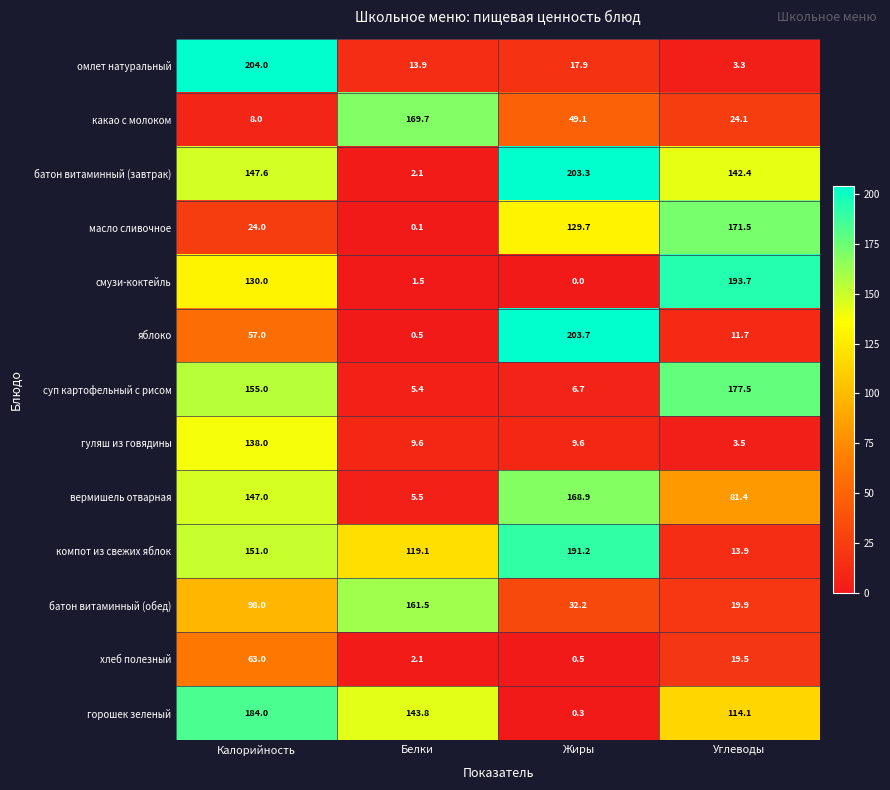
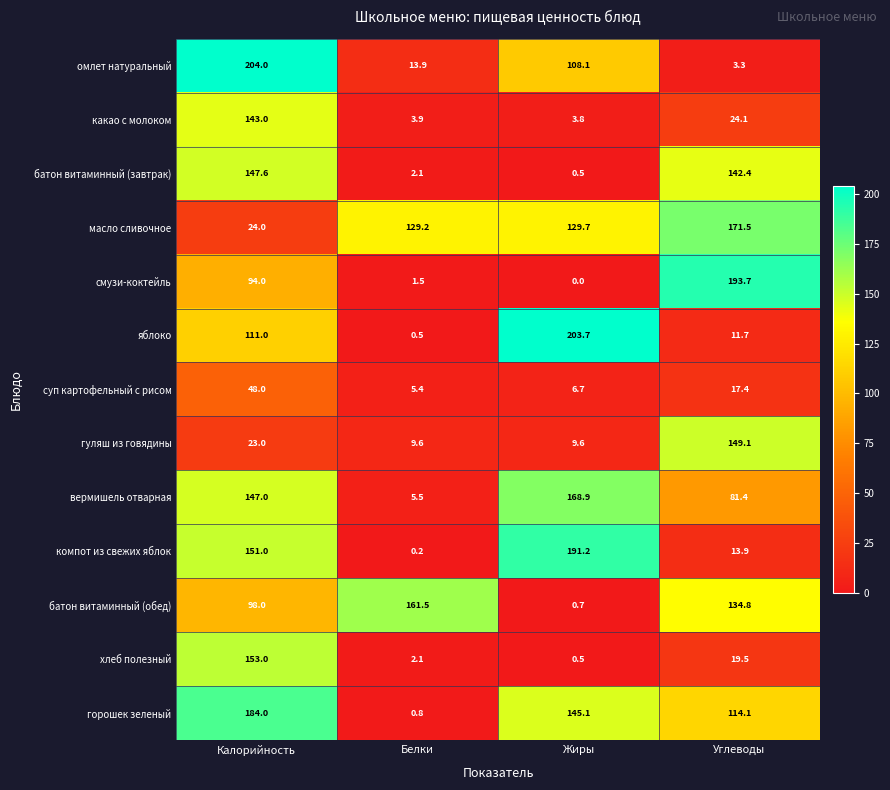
  {
    "омлет натуральный": {
      "Калорийность": 204.0,
      "Белки": 13.9,
-     "Жиры": 17.9,
+     "Жиры": 108.1,
      "Углеводы": 3.3
    },
    "какао с молоком": {
-     "Калорийность": 8.0,
-     "Белки": 169.7,
-     "Жиры": 49.1,
+     "Калорийность": 143.0,
+     "Белки": 3.9,
+     "Жиры": 3.8,
      "Углеводы": 24.1
    },
    "батон витаминный (завтрак)": {
      "Калорийность": 147.6,
      "Белки": 2.1,
-     "Жиры": 203.3,
+     "Жиры": 0.5,
      "Углеводы": 142.4
    },
    "масло сливочное": {
      "Калорийность": 24.0,
-     "Белки": 0.1,
+     "Белки": 129.2,
      "Жиры": 129.7,
      "Углеводы": 171.5
    },
    "смузи-коктейль": {
-     "Калорийность": 130.0,
+     "Калорийность": 94.0,
      "Белки": 1.5,
      "Жиры": 0.0,
      "Углеводы": 193.7
    },
    "яблоко": {
-     "Калорийность": 57.0,
+     "Калорийность": 111.0,
      "Белки": 0.5,
      "Жиры": 203.7,
      "Углеводы": 11.7
    },
    "суп картофельный с рисом": {
-     "Калорийность": 155.0,
+     "Калорийность": 48.0,
      "Белки": 5.4,
      "Жиры": 6.7,
-     "Углеводы": 177.5
+     "Углеводы": 17.4
    },
    "гуляш из говядины": {
-     "Калорийность": 138.0,
+     "Калорийность": 23.0,
      "Белки": 9.6,
      "Жиры": 9.6,
-     "Углеводы": 3.5
+     "Углеводы": 149.1
    },
    "вермишель отварная": {
      "Калорийность": 147.0,
      "Белки": 5.5,
      "Жиры": 168.9,
      "Углеводы": 81.4
    },
    "компот из свежих яблок": {
      "Калорийность": 151.0,
-     "Белки": 119.1,
+     "Белки": 0.2,
      "Жиры": 191.2,
      "Углеводы": 13.9
    },
    "батон витаминный (обед)": {
      "Калорийность": 98.0,
      "Белки": 161.5,
-     "Жиры": 32.2,
-     "Углеводы": 19.9
+     "Жиры": 0.7,
+     "Углеводы": 134.8
    },
    "хлеб полезный": {
-     "Калорийность": 63.0,
+     "Калорийность": 153.0,
      "Белки": 2.1,
      "Жиры": 0.5,
      "Углеводы": 19.5
    },
    "горошек зеленый": {
      "Калорийность": 184.0,
-     "Белки": 143.8,
-     "Жиры": 0.3,
+     "Белки": 0.8,
+     "Жиры": 145.1,
      "Углеводы": 114.1
    }
  }
